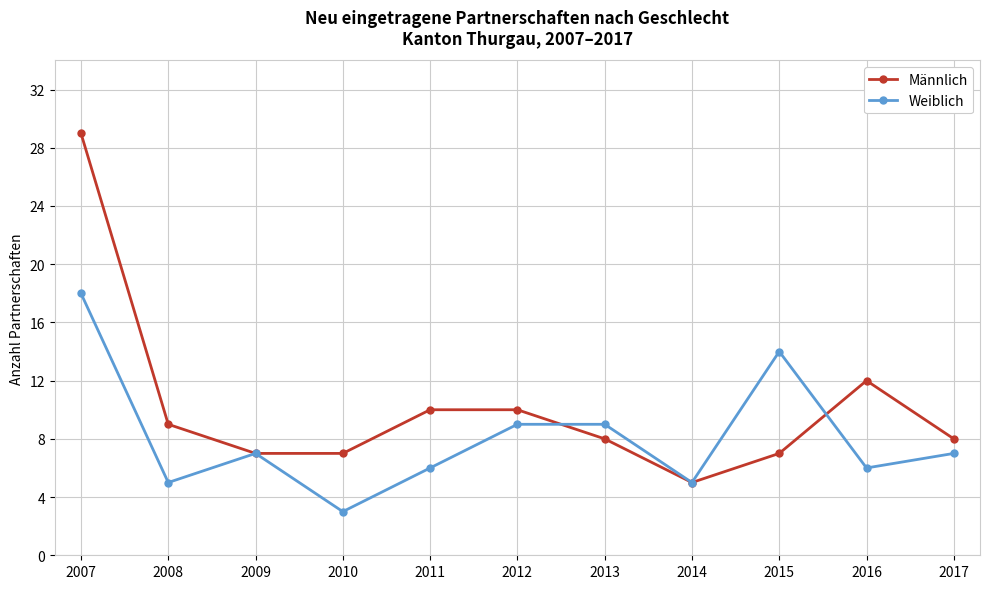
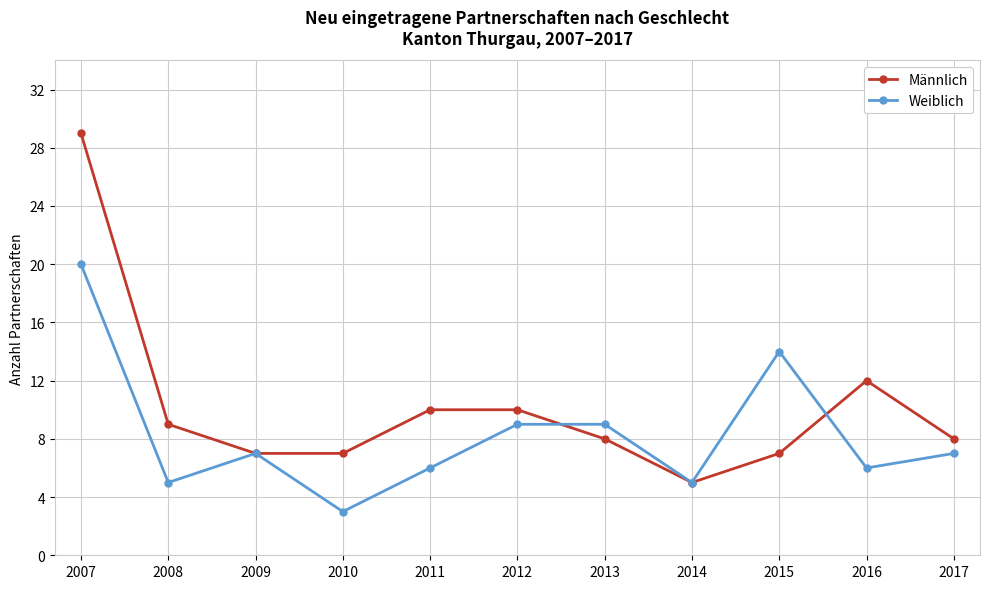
  {
    "Männlich": {
      "2007": 29,
      "2008": 9,
      "2010": 7,
      "2011": 10,
      "2012": 10,
      "2013": 8,
      "2015": 7,
      "2016": 12,
      "2017": 8
    },
    "Weiblich": {
-     "2007": 18,
+     "2007": 20,
      "2008": 5,
      "2010": 3,
      "2011": 6,
      "2012": 9,
      "2013": 9,
      "2015": 14,
      "2016": 6,
      "2017": 7
    }
  }
